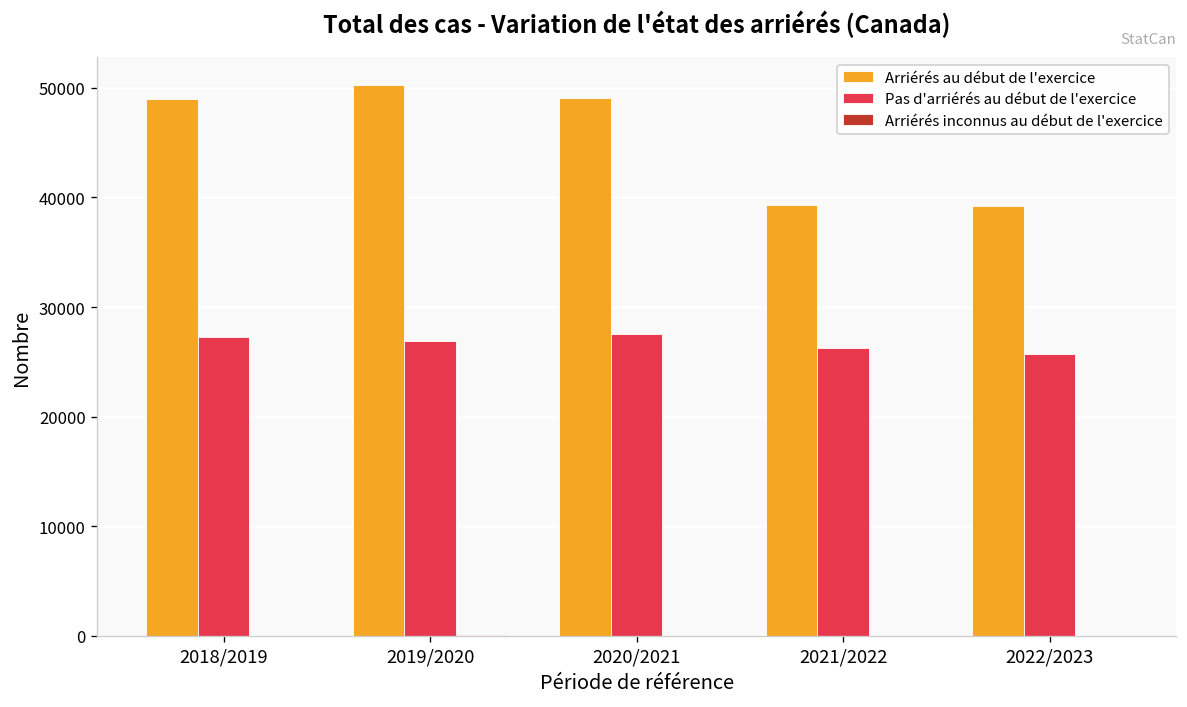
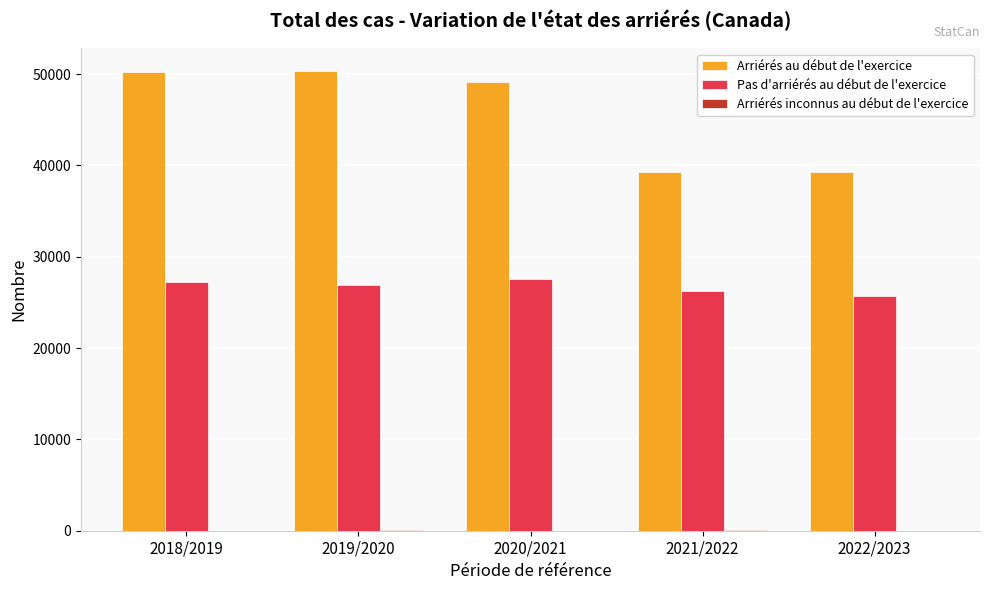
  {
    "Arriérés au début de l'exercice": {
-     "2018/2019": 49000,
+     "2018/2019": 50000,
      "2019/2020": 50000,
      "2020/2021": 49000,
      "2021/2022": 39000,
      "2022/2023": 39000
    }
  }
